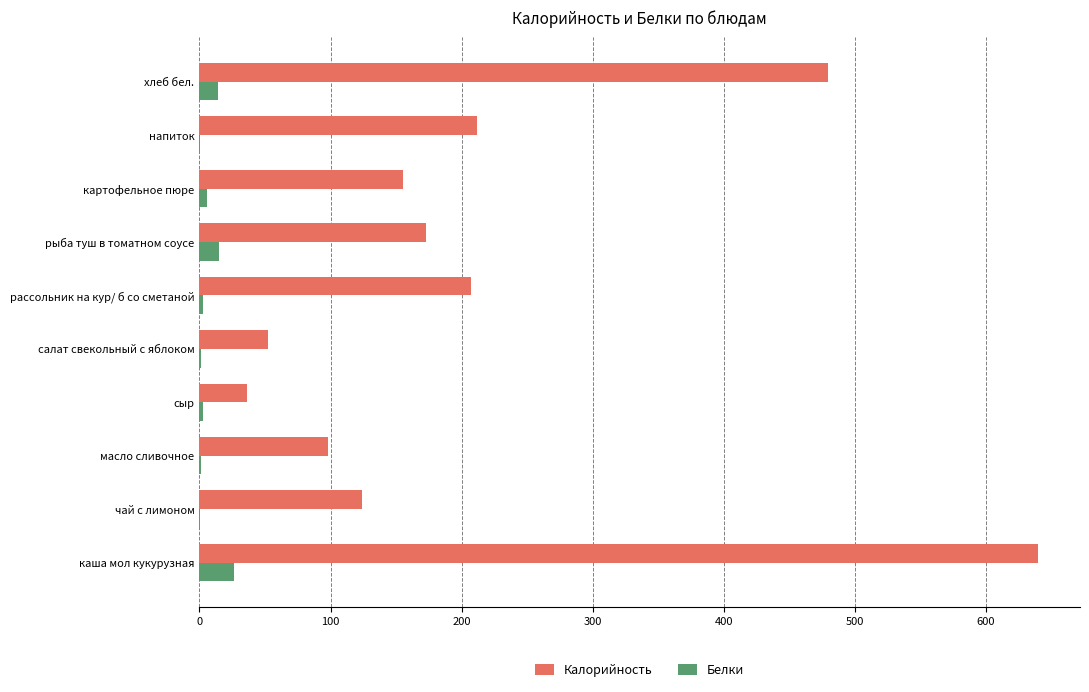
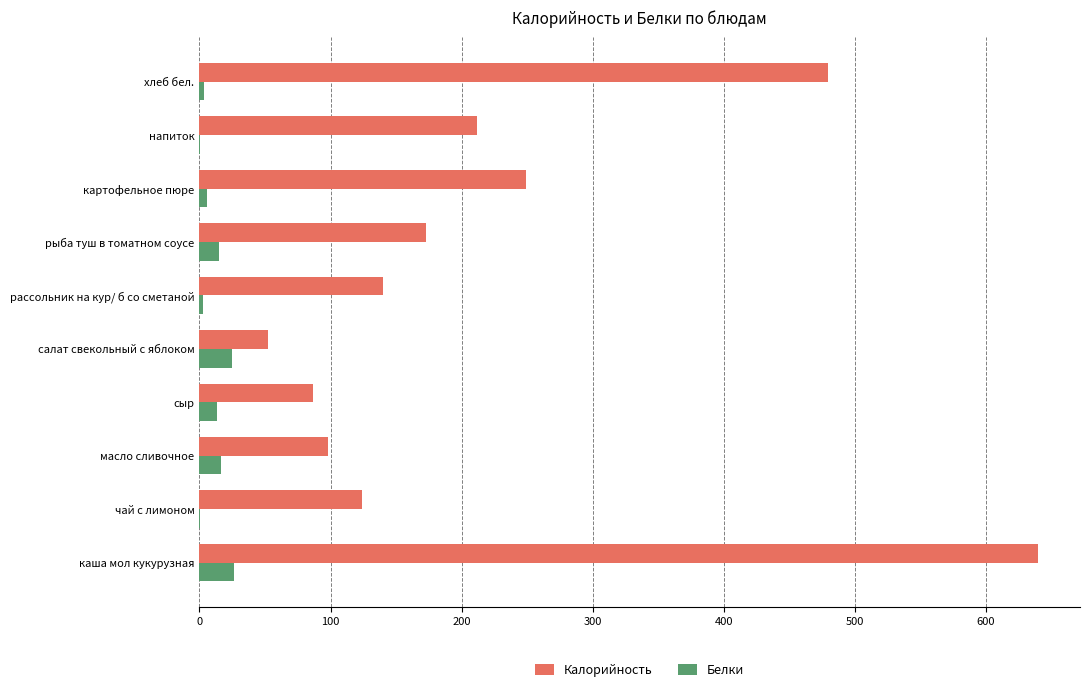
  {
    "Калорийность": {
      "хлеб бел.": 480,
      "напиток": 212,
-     "картофельное пюре": 155,
+     "картофельное пюре": 249,
      "рыба туш в томатном соусе": 173,
-     "рассольник на кур/ б со сметаной": 207,
+     "рассольник на кур/ б со сметаной": 140,
      "салат свекольный с яблоком": 52,
-     "сыр": 36,
+     "сыр": 87,
      "масло сливочное": 98,
      "чай с лимоном": 124,
      "каша мол кукурузная": 640
    },
    "Белки": {
-     "хлеб бел.": 14,
+     "хлеб бел.": 4,
      "картофельное пюре": 6,
      "рыба туш в томатном соусе": 15,
      "рассольник на кур/ б со сметаной": 3,
-     "салат свекольный с яблоком": 1,
-     "сыр": 3,
-     "масло сливочное": 1,
+     "салат свекольный с яблоком": 25,
+     "сыр": 14,
+     "масло сливочное": 16,
      "каша мол кукурузная": 27
    }
  }
